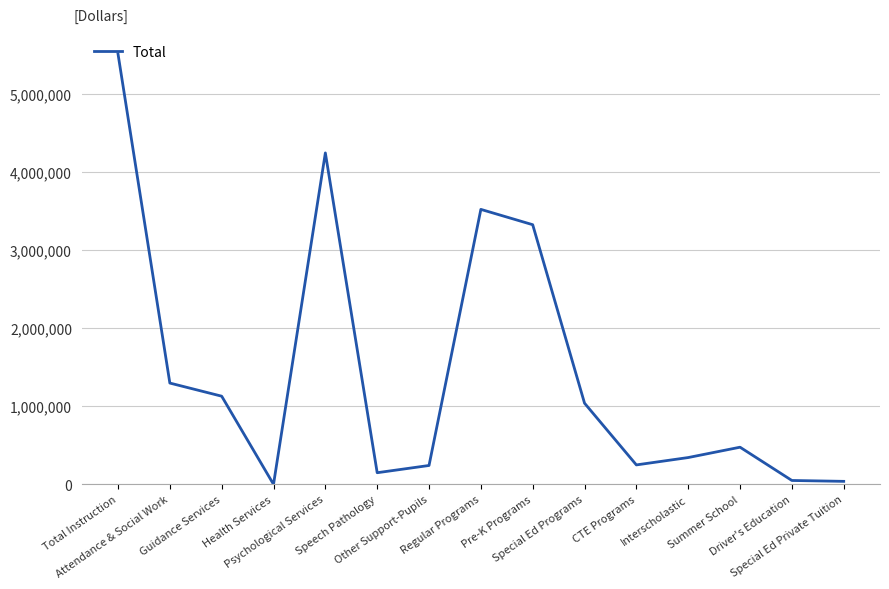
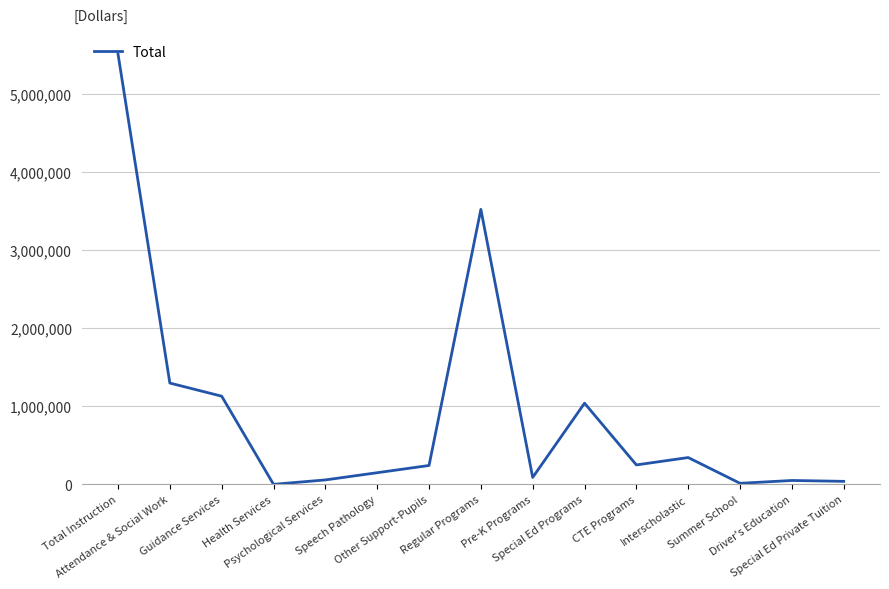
  {
    "Total Instruction": "5,500,000",
    "Attendance & Social Work": "1,300,000",
    "Guidance Services": "1,100,000",
    "Health Services": "0",
-   "Psychological Services": "4,200,000",
+   "Psychological Services": "100,000",
    "Speech Pathology": "100,000",
    "Other Support-Pupils": "200,000",
    "Regular Programs": "3,500,000",
-   "Pre-K Programs": "3,300,000",
+   "Pre-K Programs": "100,000",
    "Special Ed Programs": "1,000,000",
    "CTE Programs": "200,000",
    "Interscholastic": "300,000",
-   "Summer School": "500,000",
+   "Summer School": "0",
    "Driver's Education": "0",
    "Special Ed Private Tuition": "0"
  }
